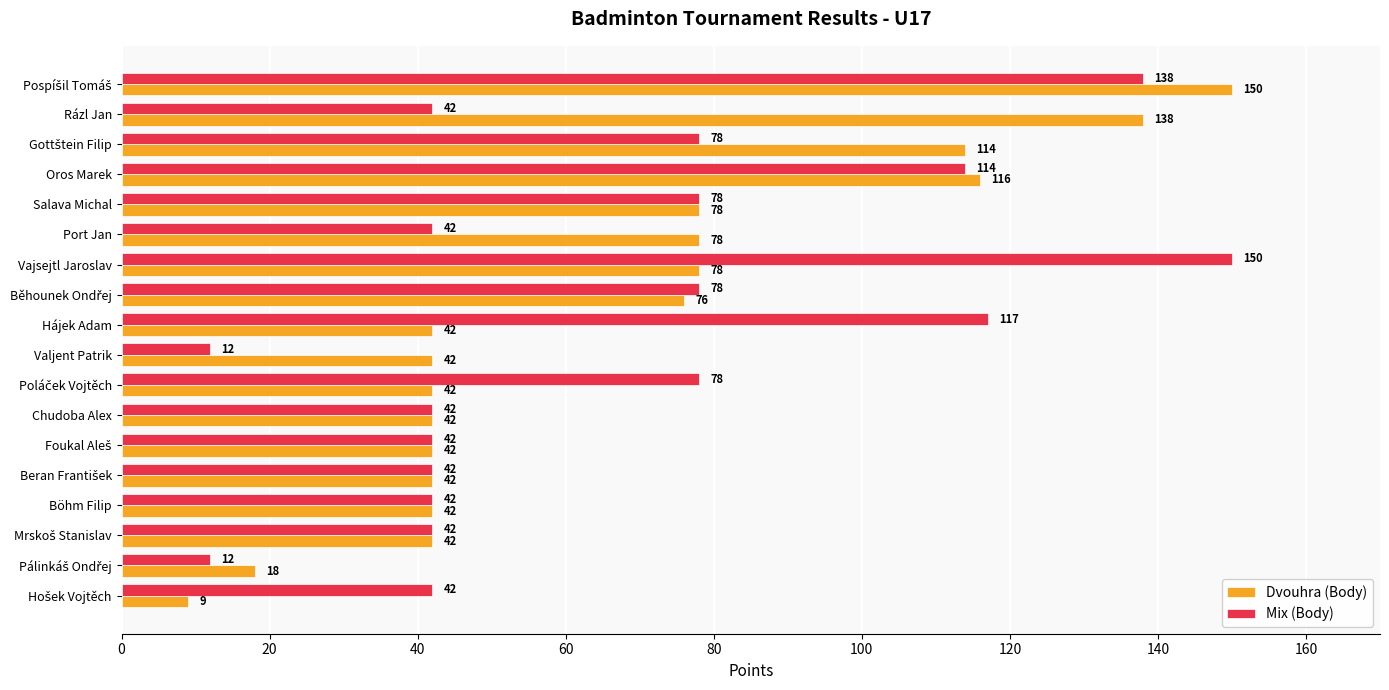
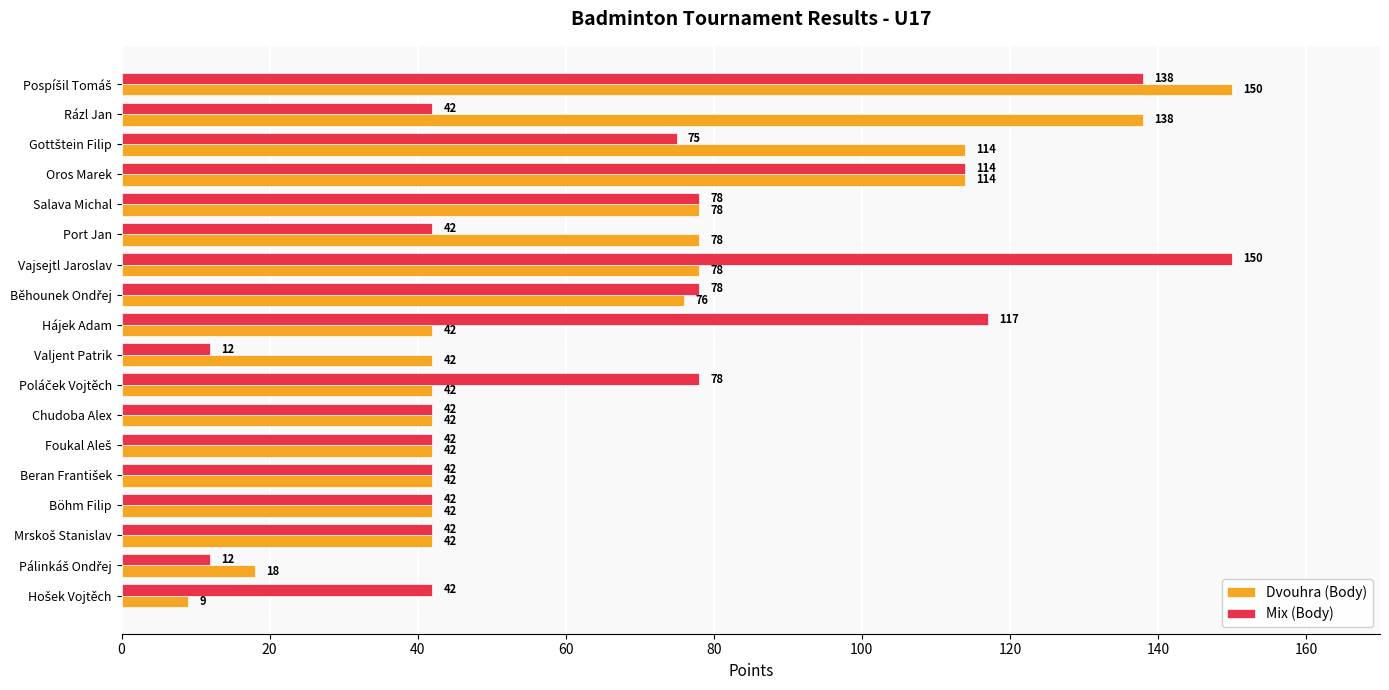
  {
    "Dvouhra (Body)": {
      "Pospíšil Tomáš": 150,
      "Rázl Jan": 138,
      "Gottštein Filip": 114,
-     "Oros Marek": 116,
+     "Oros Marek": 114,
      "Salava Michal": 78,
      "Port Jan": 78,
      "Vajsejtl Jaroslav": 78,
      "Běhounek Ondřej": 76,
      "Hájek Adam": 42,
      "Valjent Patrik": 42,
      "Poláček Vojtěch": 42,
      "Chudoba Alex": 42,
      "Foukal Aleš": 42,
      "Beran František": 42,
      "Böhm Filip": 42,
      "Mrskoš Stanislav": 42,
      "Pálinkáš Ondřej": 18,
      "Hošek Vojtěch": 9
    },
    "Mix (Body)": {
      "Pospíšil Tomáš": 138,
      "Rázl Jan": 42,
-     "Gottštein Filip": 78,
+     "Gottštein Filip": 75,
      "Oros Marek": 114,
      "Salava Michal": 78,
      "Port Jan": 42,
      "Vajsejtl Jaroslav": 150,
      "Běhounek Ondřej": 78,
      "Hájek Adam": 117,
      "Valjent Patrik": 12,
      "Poláček Vojtěch": 78,
      "Chudoba Alex": 42,
      "Foukal Aleš": 42,
      "Beran František": 42,
      "Böhm Filip": 42,
      "Mrskoš Stanislav": 42,
      "Pálinkáš Ondřej": 12,
      "Hošek Vojtěch": 42
    }
  }
